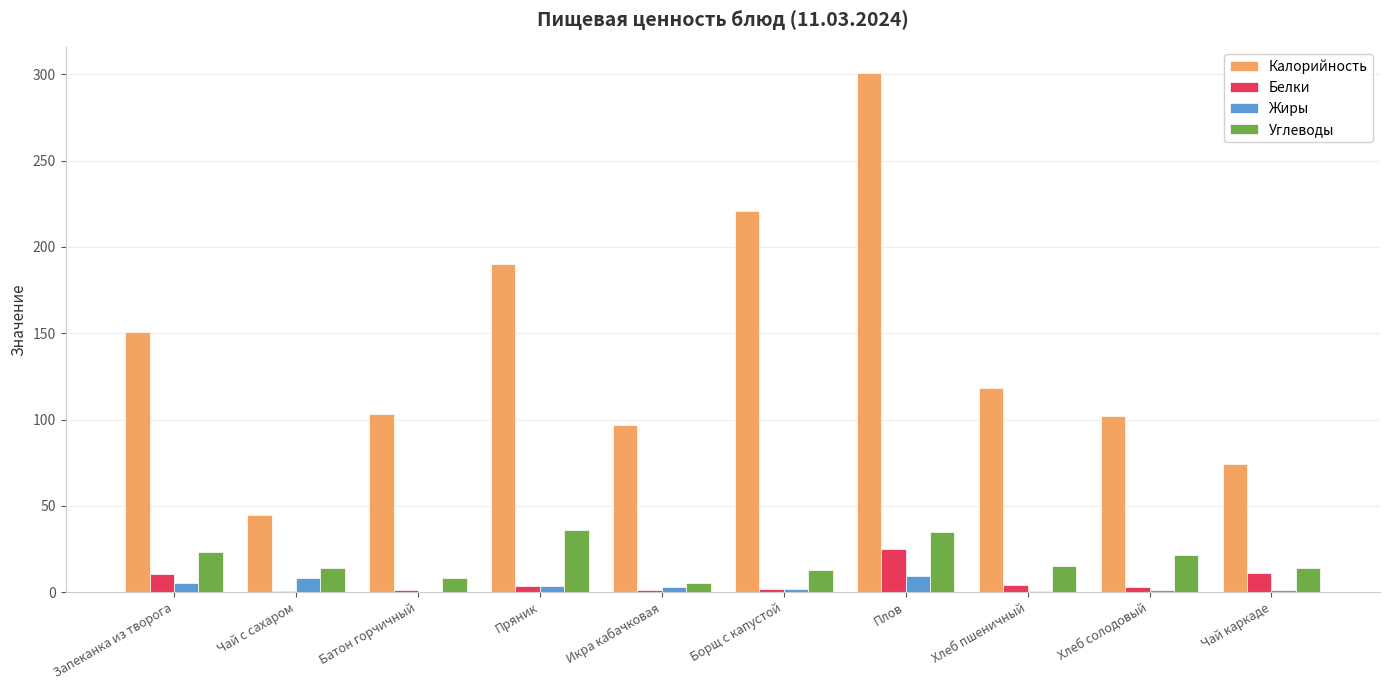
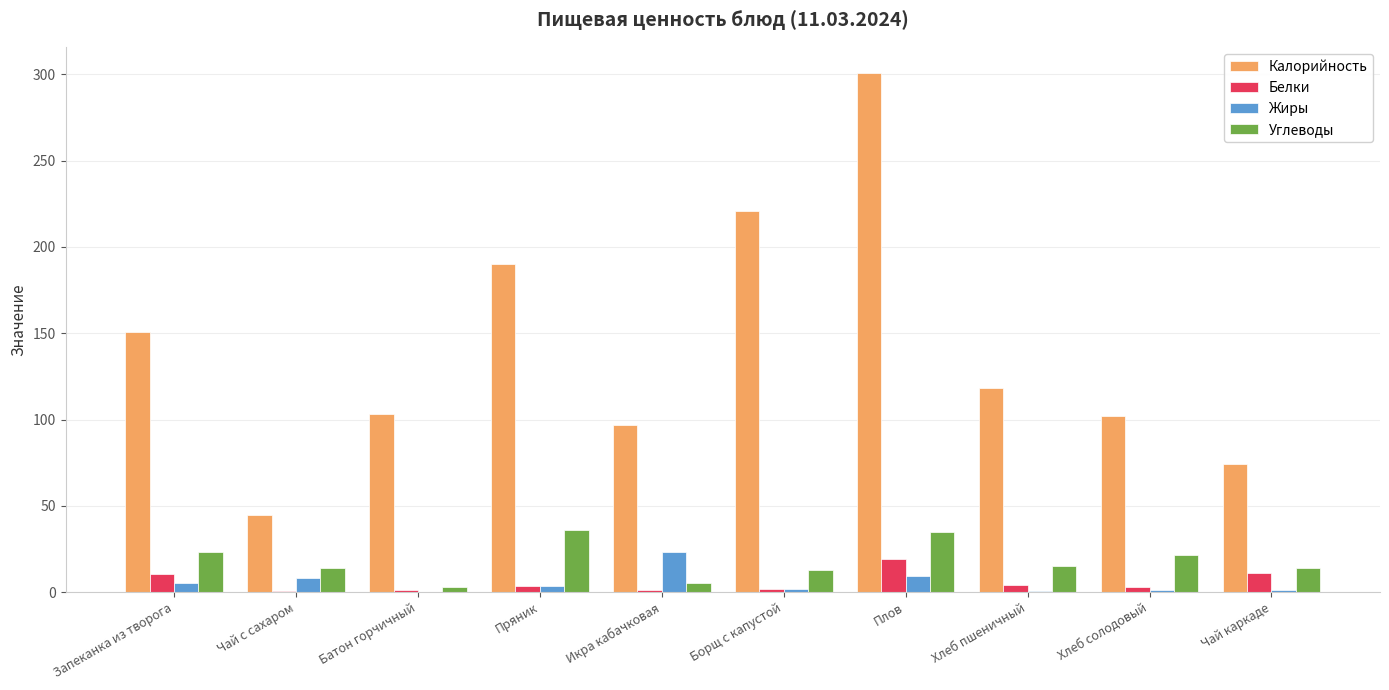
  {
    "Калорийность": {
      "Запеканка из творога": 151,
      "Чай с сахаром": 45,
      "Батон горчичный": 103,
      "Пряник": 190,
      "Икра кабачковая": 97,
      "Борщ с капустой": 221,
      "Плов": 301,
      "Хлеб пшеничный": 118,
      "Хлеб солодовый": 102,
      "Чай каркаде": 74
    },
    "Белки": {
      "Запеканка из творога": 10,
      "Пряник": 3,
      "Борщ с капустой": 2,
-     "Плов": 25,
+     "Плов": 19,
      "Хлеб пшеничный": 4,
      "Хлеб солодовый": 3,
      "Чай каркаде": 11
    },
    "Жиры": {
      "Запеканка из творога": 5,
      "Чай с сахаром": 8,
      "Батон горчичный": 0,
      "Пряник": 4,
-     "Икра кабачковая": 3,
+     "Икра кабачковая": 23,
      "Борщ с капустой": 2,
      "Плов": 9
    },
    "Углеводы": {
      "Запеканка из творога": 23,
      "Чай с сахаром": 14,
-     "Батон горчичный": 8,
+     "Батон горчичный": 3,
      "Пряник": 36,
      "Икра кабачковая": 5,
      "Борщ с капустой": 13,
      "Плов": 35,
      "Хлеб пшеничный": 15,
      "Хлеб солодовый": 21,
      "Чай каркаде": 14
    }
  }
